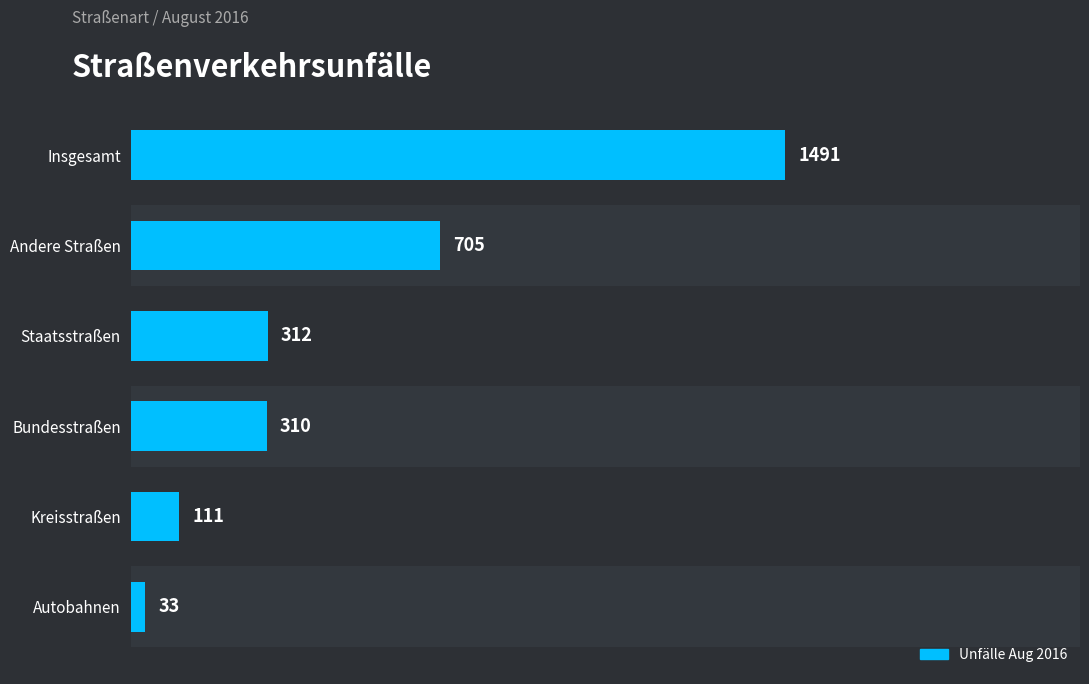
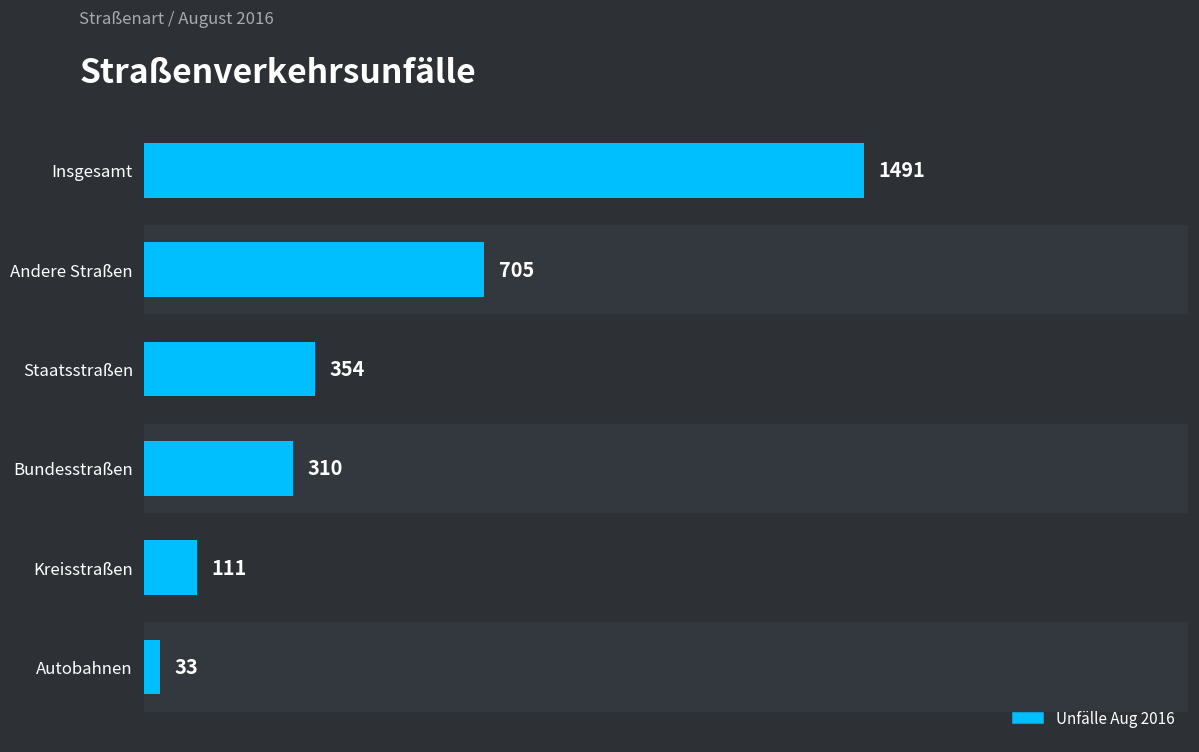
  {
    "Unfälle Aug 2016": {
-     "Staatsstraßen": 312
+     "Staatsstraßen": 354
    }
  }
